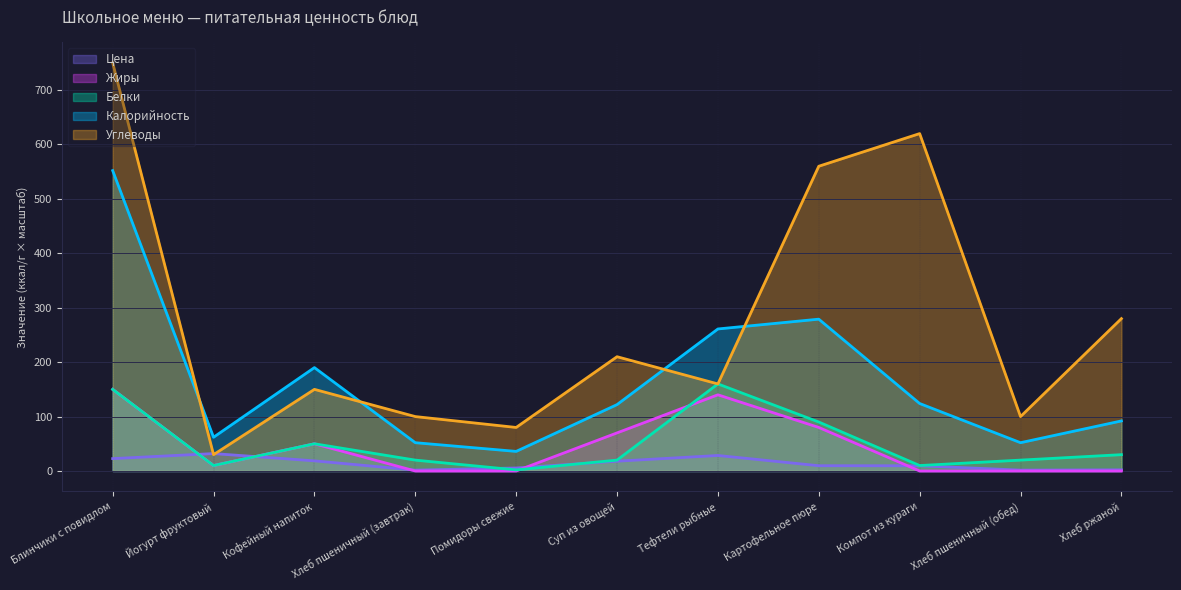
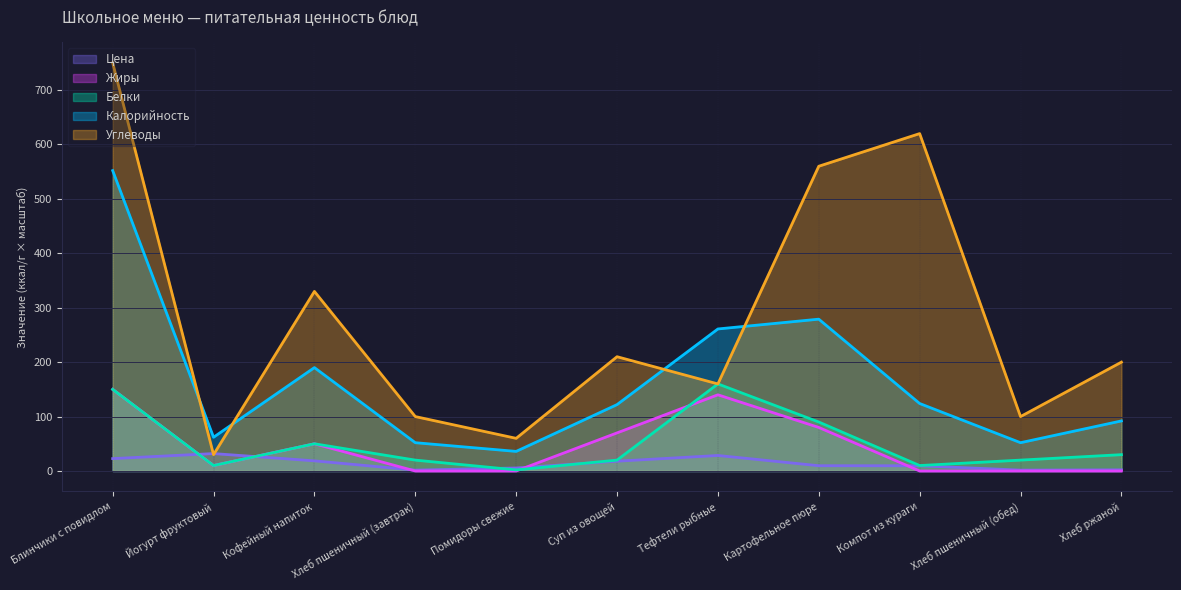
  {
    "Углеводы": {
-     "Кофейный напиток": 150,
+     "Кофейный напиток": 330,
      "Хлеб пшеничный (завтрак)": 100,
-     "Помидоры свежие": 80,
+     "Помидоры свежие": 60,
      "Суп из овощей": 210,
      "Картофельное пюре": 560,
      "Компот из кураги": 620,
      "Хлеб пшеничный (обед)": 100,
-     "Хлеб ржаной": 280
+     "Хлеб ржаной": 200
    }
  }
